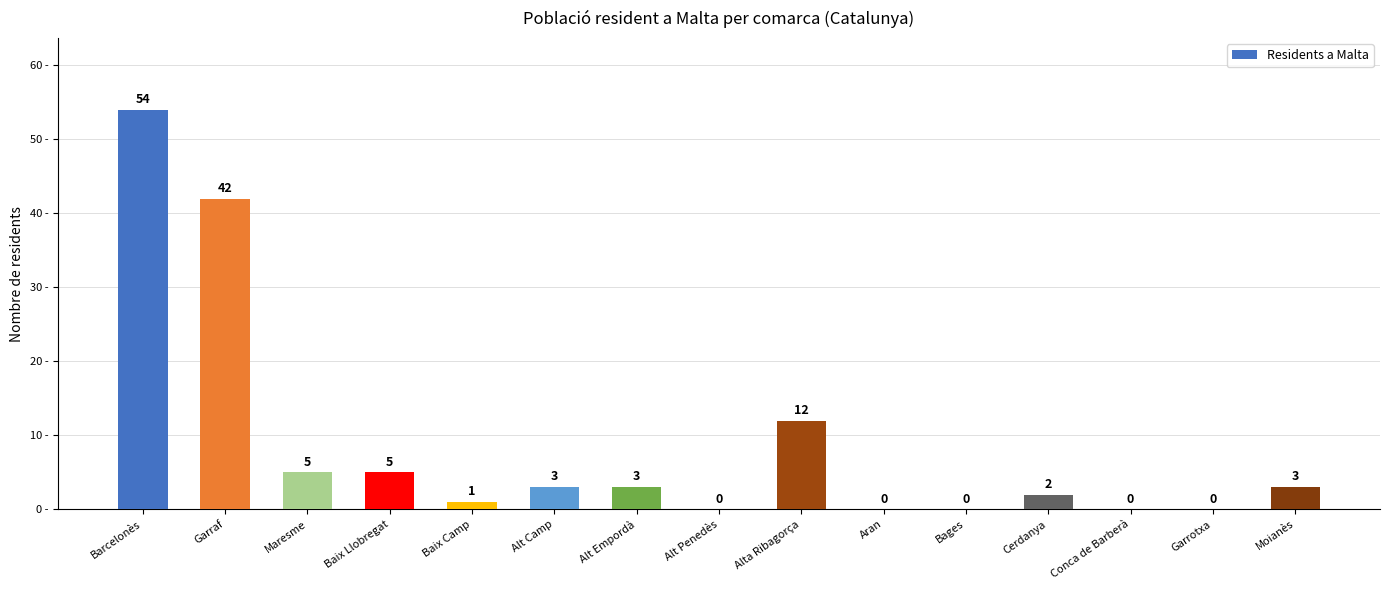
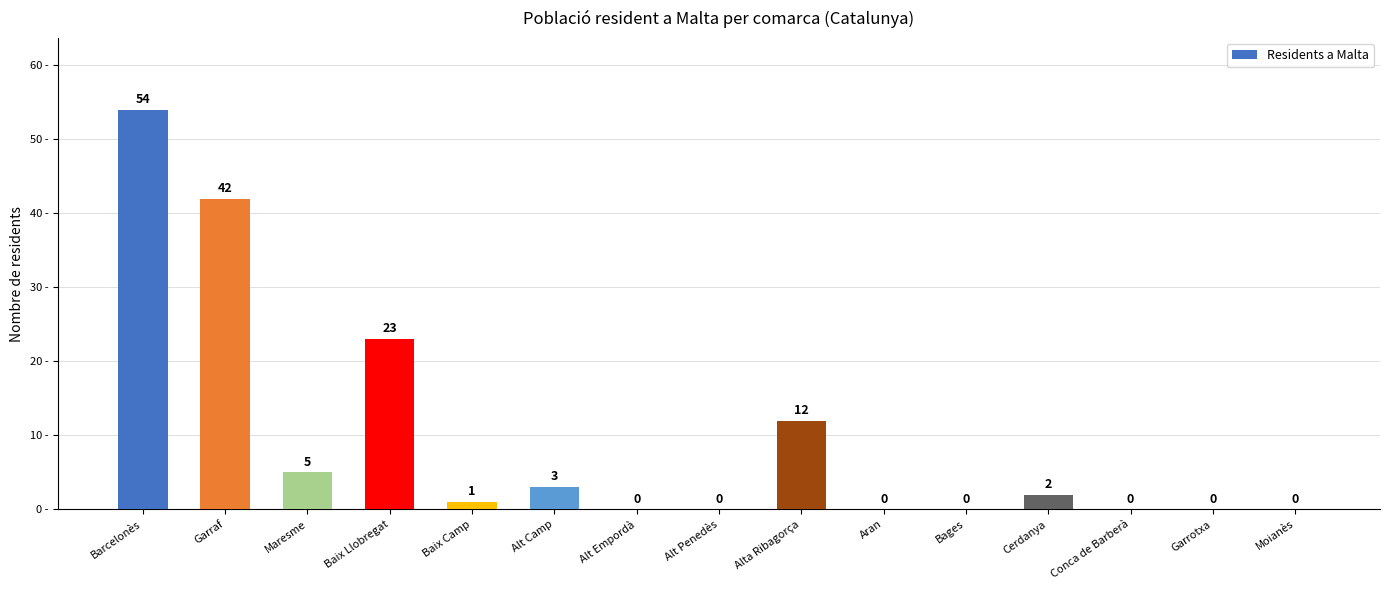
  {
    "Barcelonès": 54,
    "Garraf": 42,
    "Maresme": 5,
-   "Baix Llobregat": 5,
+   "Baix Llobregat": 23,
    "Baix Camp": 1,
    "Alt Camp": 3,
-   "Alt Empordà": 3,
+   "Alt Empordà": 0,
    "Alt Penedès": 0,
    "Alta Ribagorça": 12,
    "Aran": 0,
    "Bages": 0,
    "Cerdanya": 2,
    "Conca de Barberà": 0,
    "Garrotxa": 0,
-   "Moianès": 3
+   "Moianès": 0
  }
